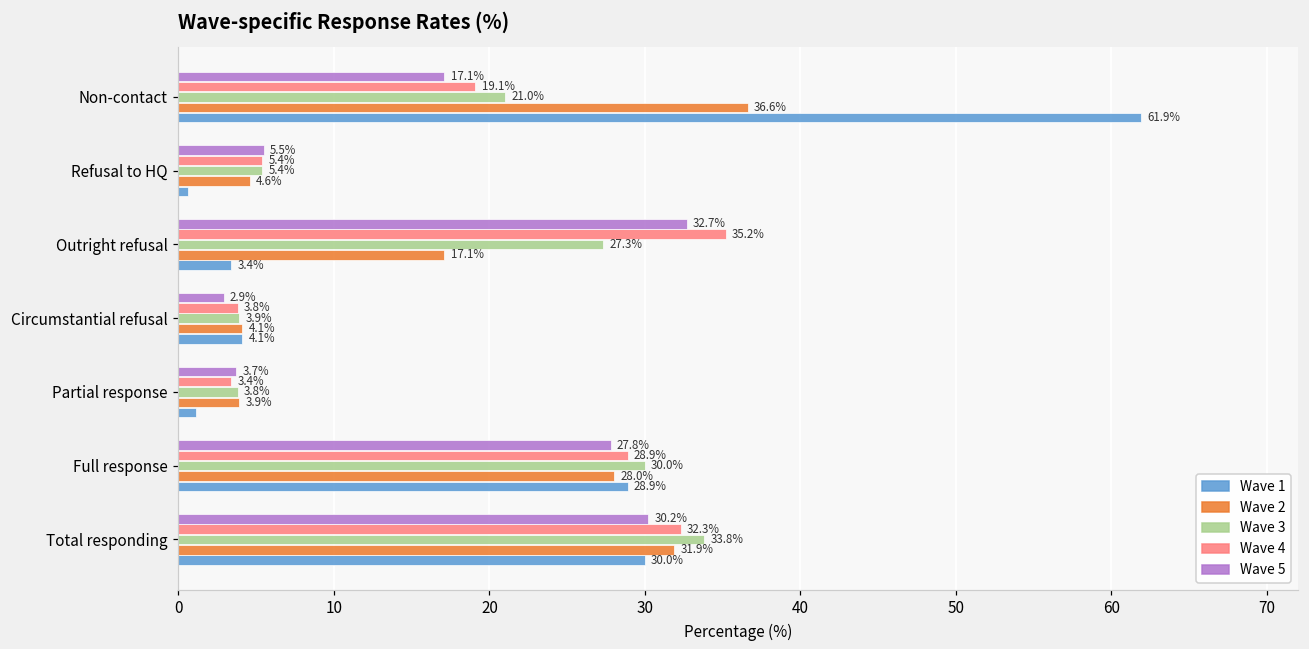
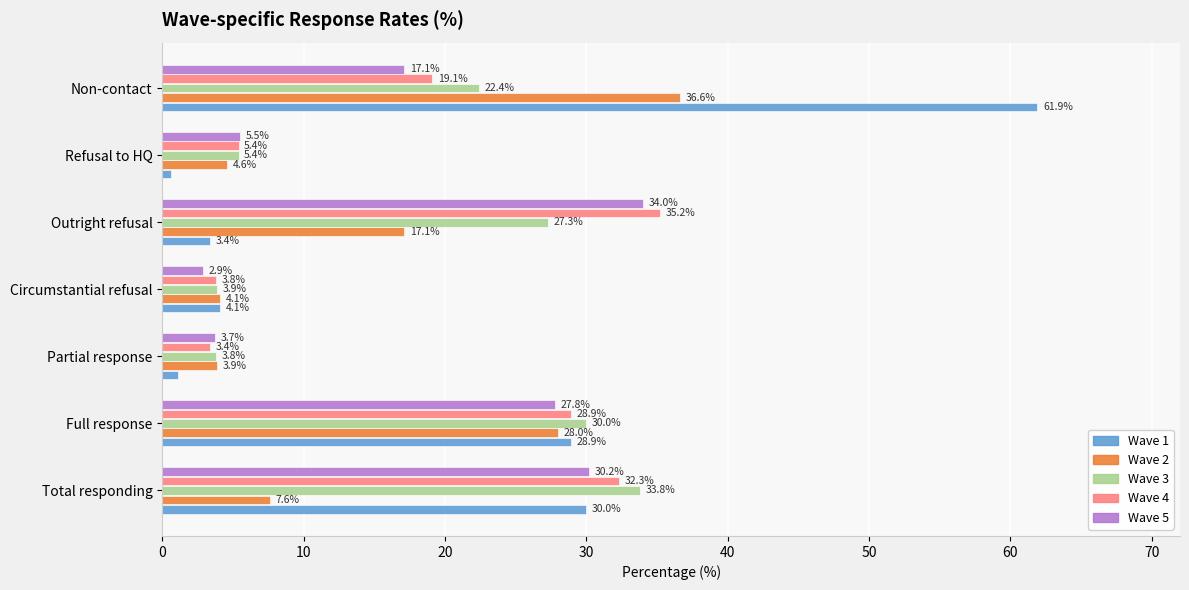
  {
    "Wave 1": {
      "Non-contact": "61.9%",
      "Outright refusal": "3.4%",
      "Circumstantial refusal": "4.1%",
      "Full response": "28.9%",
      "Total responding": "30.0%"
    },
    "Wave 2": {
      "Non-contact": "36.6%",
      "Refusal to HQ": "4.6%",
      "Outright refusal": "17.1%",
      "Circumstantial refusal": "4.1%",
      "Partial response": "3.9%",
      "Full response": "28.0%",
-     "Total responding": "31.9%"
+     "Total responding": "7.6%"
    },
    "Wave 3": {
-     "Non-contact": "21.0%",
+     "Non-contact": "22.4%",
      "Refusal to HQ": "5.4%",
      "Outright refusal": "27.3%",
      "Circumstantial refusal": "3.9%",
      "Partial response": "3.8%",
      "Full response": "30.0%",
      "Total responding": "33.8%"
    },
    "Wave 4": {
      "Non-contact": "19.1%",
      "Refusal to HQ": "5.4%",
      "Outright refusal": "35.2%",
      "Circumstantial refusal": "3.8%",
      "Partial response": "3.4%",
      "Full response": "28.9%",
      "Total responding": "32.3%"
    },
    "Wave 5": {
      "Non-contact": "17.1%",
      "Refusal to HQ": "5.5%",
-     "Outright refusal": "32.7%",
+     "Outright refusal": "34.0%",
      "Circumstantial refusal": "2.9%",
      "Partial response": "3.7%",
      "Full response": "27.8%",
      "Total responding": "30.2%"
    }
  }
